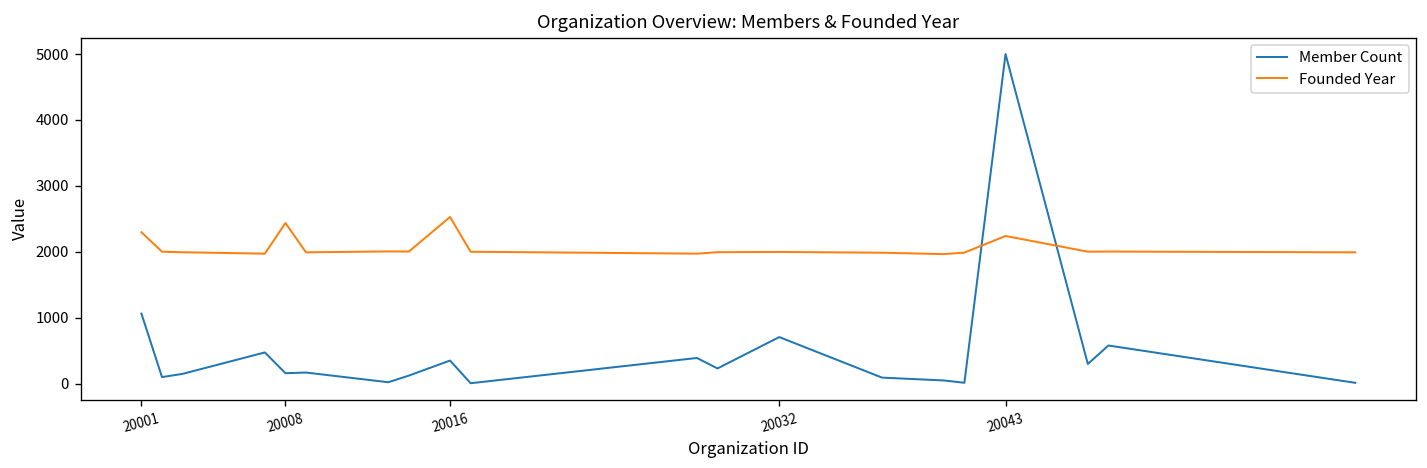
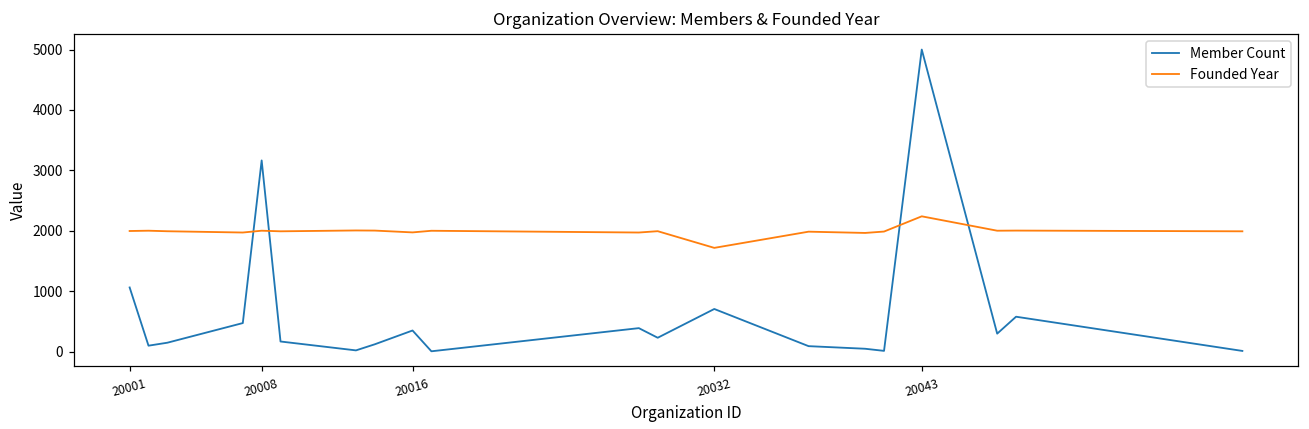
  {
    "Member Count": {
      "20001": 1100,
-     "20008": 200,
+     "20008": 3200,
      "20016": 400,
      "20032": 700,
      "20043": 5000
    },
    "Founded Year": {
-     "20001": 2300,
-     "20008": 2400,
-     "20016": 2500,
-     "20032": 2000,
+     "20001": 2000,
+     "20008": 2000,
+     "20016": 2000,
+     "20032": 1700,
      "20043": 2200
    }
  }
